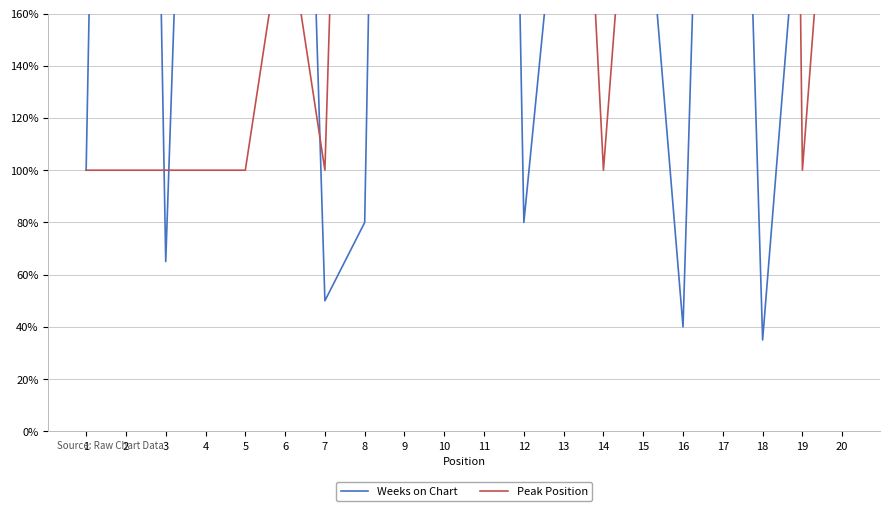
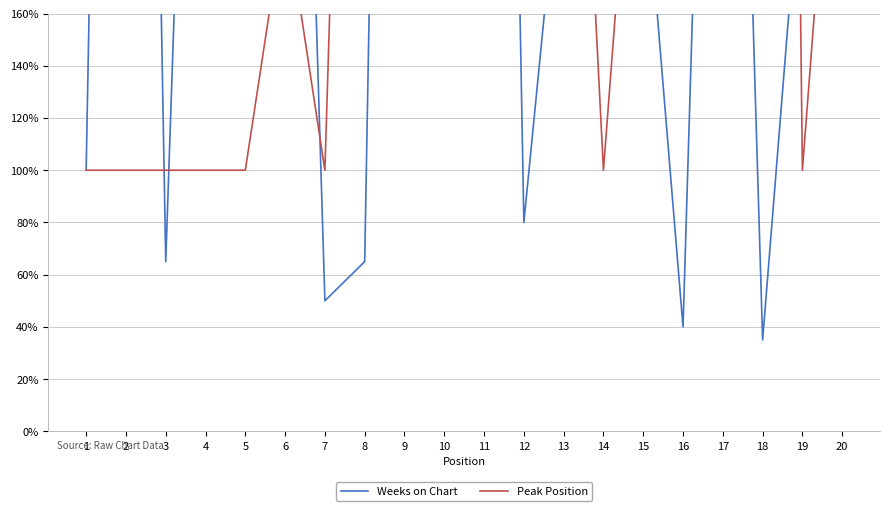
  {
    "Weeks on Chart": {
      "3": "65%",
      "7": "50%",
-     "8": "80%",
+     "8": "65%",
      "12": "80%",
      "16": "40%",
      "18": "35%"
    },
    "Peak Position": {
      "2": "100%",
      "3": "100%",
      "4": "100%",
      "5": "100%",
      "7": "100%",
      "14": "100%",
      "19": "100%"
    }
  }
